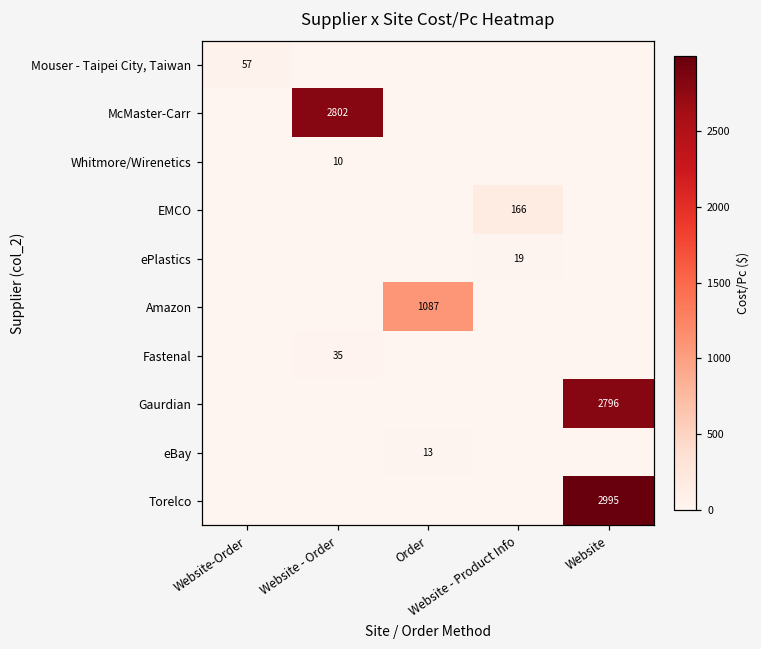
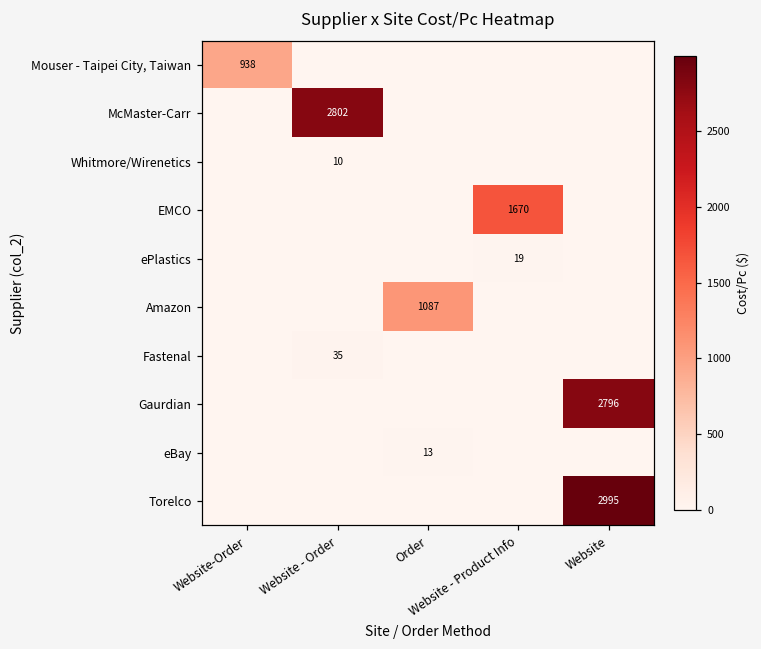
  {
    "Mouser - Taipei City, Taiwan": {
-     "Website-Order": 57
+     "Website-Order": 938
    },
    "McMaster-Carr": {
      "Website - Order": 2802
    },
    "Whitmore/Wirenetics": {
      "Website - Order": 10
    },
    "EMCO": {
-     "Website - Product Info": 166
+     "Website - Product Info": 1670
    },
    "ePlastics": {
      "Website - Product Info": 19
    },
    "Amazon": {
      "Order": 1087
    },
    "Fastenal": {
      "Website - Order": 35
    },
    "Gaurdian": {
      "Website": 2796
    },
    "eBay": {
      "Order": 13
    },
    "Torelco": {
      "Website": 2995
    }
  }
